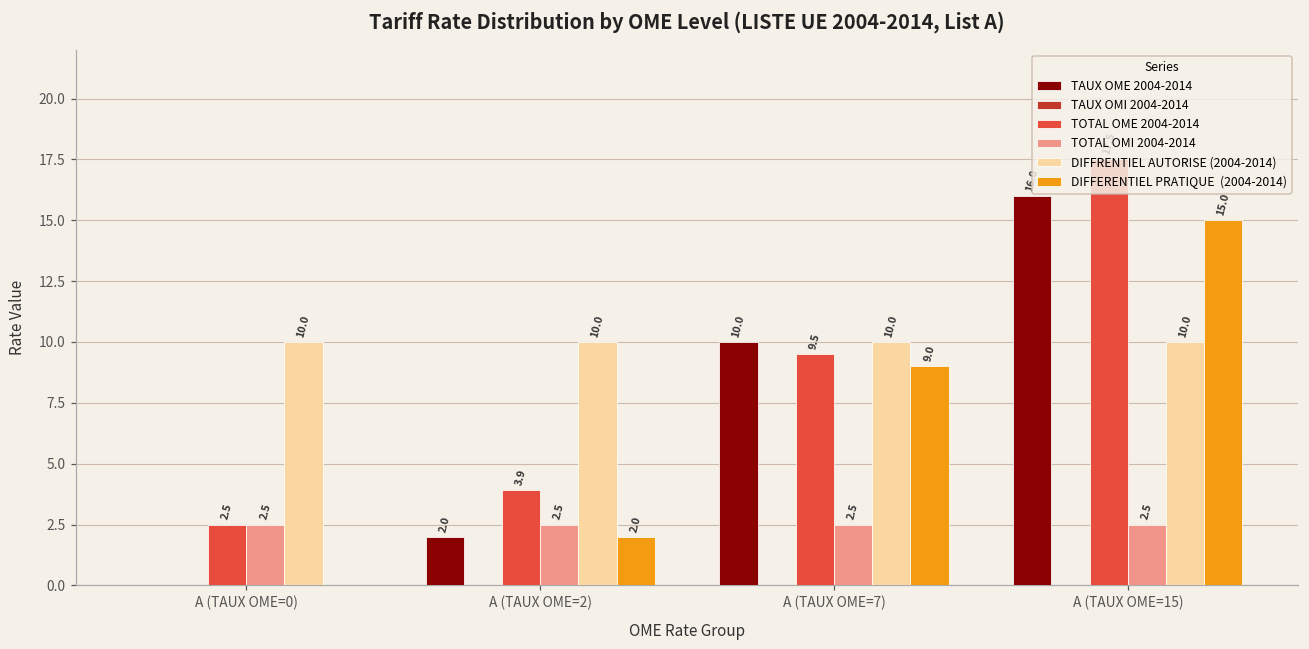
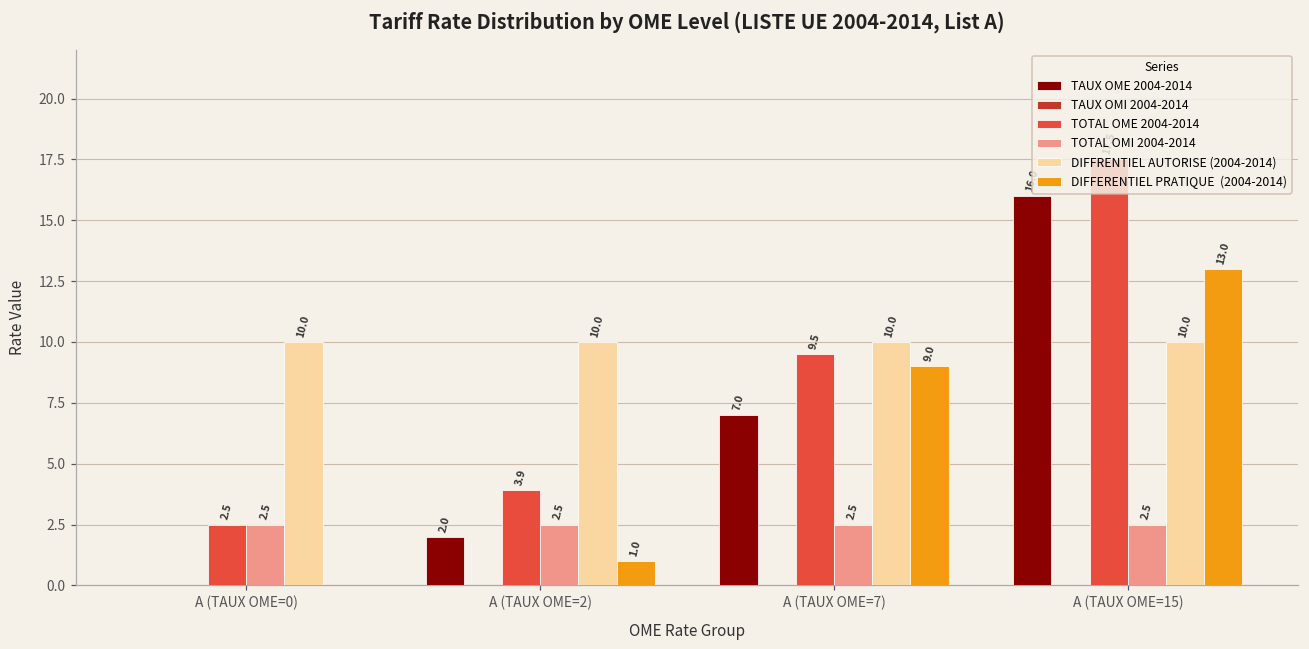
  {
    "TAUX OME 2004-2014": {
      "A (TAUX OME=2)": 2.0,
-     "A (TAUX OME=7)": 10.0
+     "A (TAUX OME=7)": 7.0
    },
    "TOTAL OMI 2004-2014": {
      "A (TAUX OME=0)": 2.5,
      "A (TAUX OME=2)": 2.5,
      "A (TAUX OME=7)": 2.5,
      "A (TAUX OME=15)": 2.5
    },
    "DIFFRENTIEL AUTORISE (2004-2014)": {
      "A (TAUX OME=0)": 10.0,
      "A (TAUX OME=2)": 10.0,
      "A (TAUX OME=7)": 10.0,
      "A (TAUX OME=15)": 10.0
    },
    "DIFFERENTIEL PRATIQUE (2004-2014)": {
-     "A (TAUX OME=2)": 2.0,
+     "A (TAUX OME=2)": 1.0,
      "A (TAUX OME=7)": 9.0,
-     "A (TAUX OME=15)": 15.0
+     "A (TAUX OME=15)": 13.0
    }
  }
